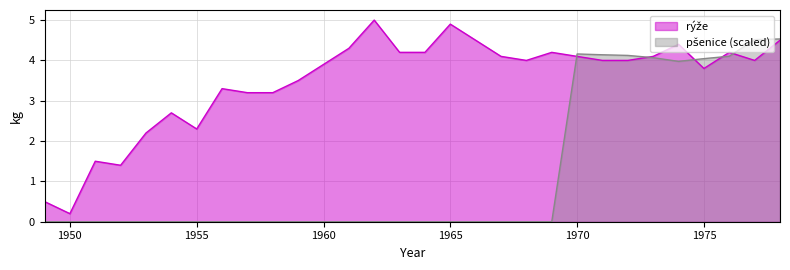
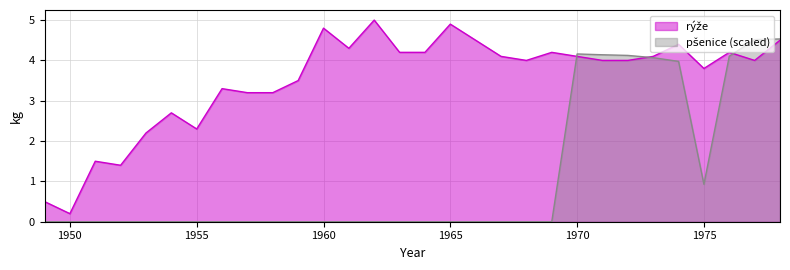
  {
    "rýže": {
      "1950": 0.2,
      "1955": 2.3,
-     "1960": 3.9,
+     "1960": 4.8,
      "1965": 4.9,
      "1975": 3.8
    },
    "pšenice (scaled)": {
      "1950": 0.0,
      "1955": 0.0,
      "1960": 0.0,
      "1965": 0.0,
-     "1975": 4.0
+     "1975": 0.9
    }
  }
